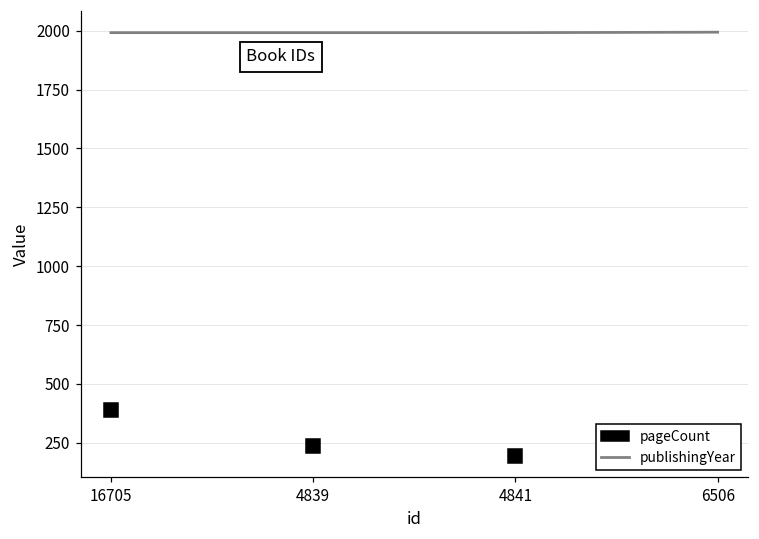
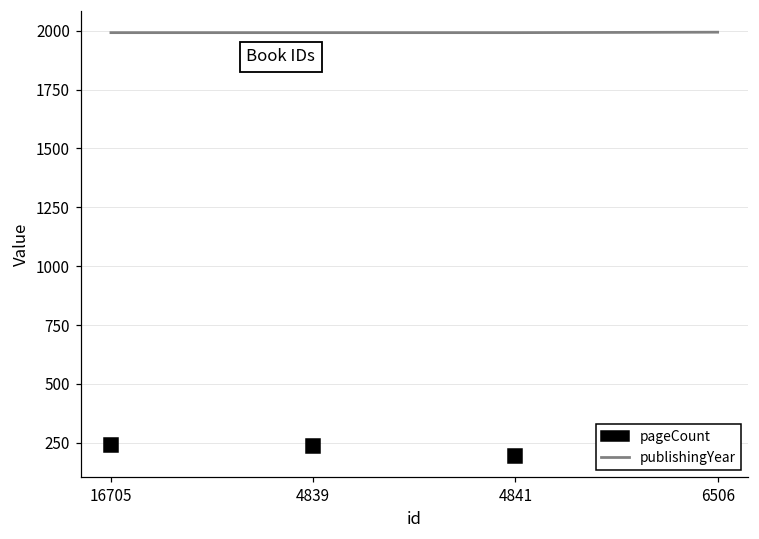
  {
    "pageCount": {
-     "16705": 390,
+     "16705": 240,
      "4839": 240,
      "4841": 190
    },
    "publishingYear": {
      "16705": 1990,
      "4839": 1990,
      "4841": 1990,
      "6506": 1990
    }
  }
